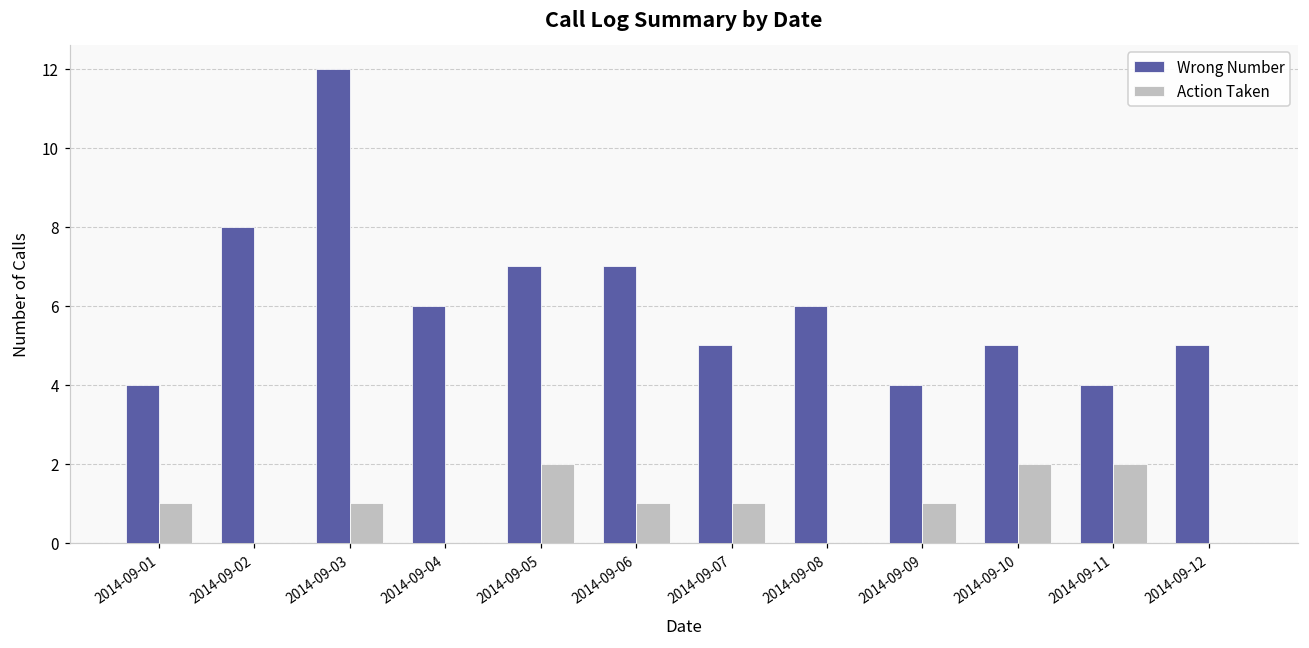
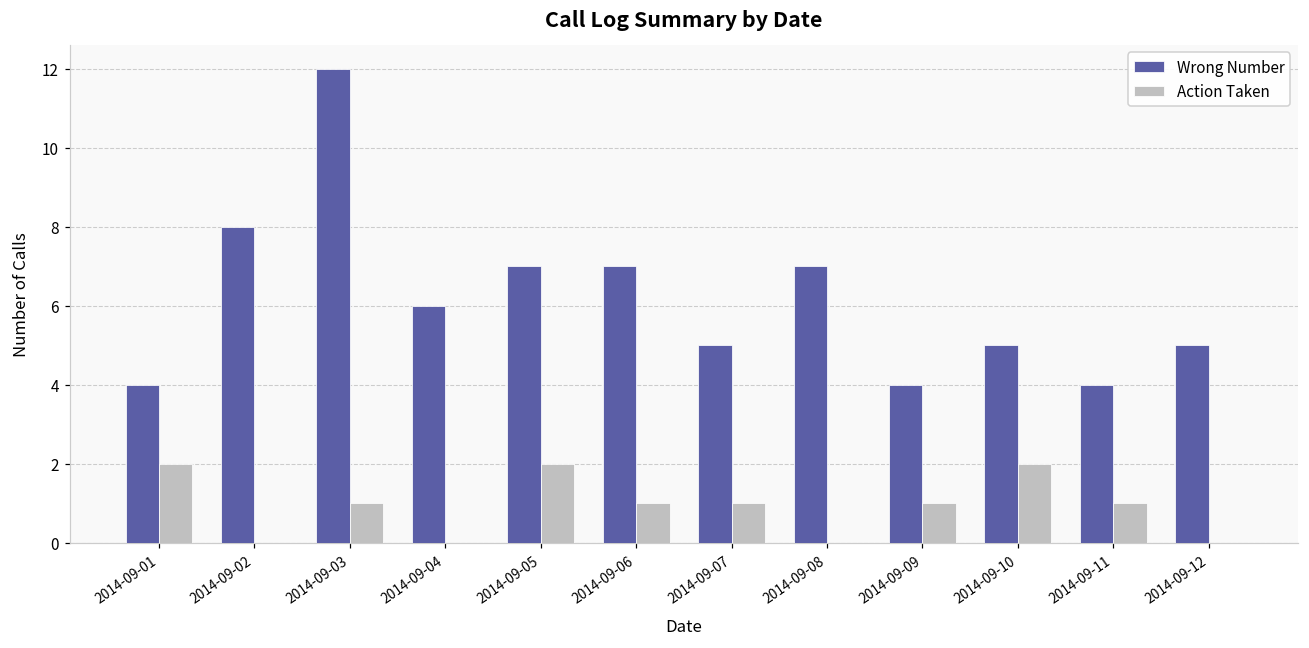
  {
    "Wrong Number": {
      "2014-09-01": 4,
      "2014-09-02": 8,
      "2014-09-03": 12,
      "2014-09-04": 6,
      "2014-09-05": 7,
      "2014-09-06": 7,
      "2014-09-07": 5,
-     "2014-09-08": 6,
+     "2014-09-08": 7,
      "2014-09-09": 4,
      "2014-09-10": 5,
      "2014-09-11": 4,
      "2014-09-12": 5
    },
    "Action Taken": {
-     "2014-09-01": 1,
+     "2014-09-01": 2,
      "2014-09-02": 0,
      "2014-09-03": 1,
      "2014-09-04": 0,
      "2014-09-05": 2,
      "2014-09-06": 1,
      "2014-09-07": 1,
      "2014-09-08": 0,
      "2014-09-09": 1,
      "2014-09-10": 2,
-     "2014-09-11": 2,
+     "2014-09-11": 1,
      "2014-09-12": 0
    }
  }
